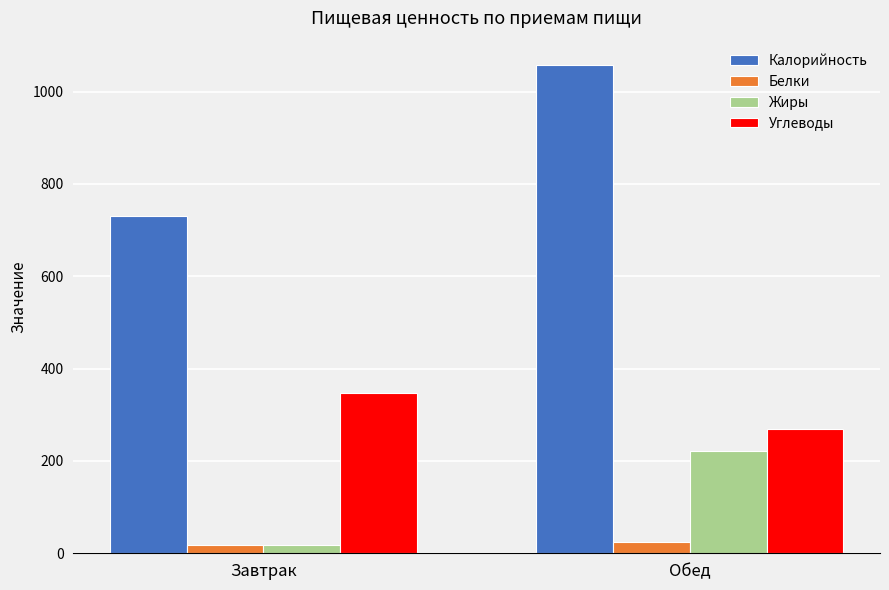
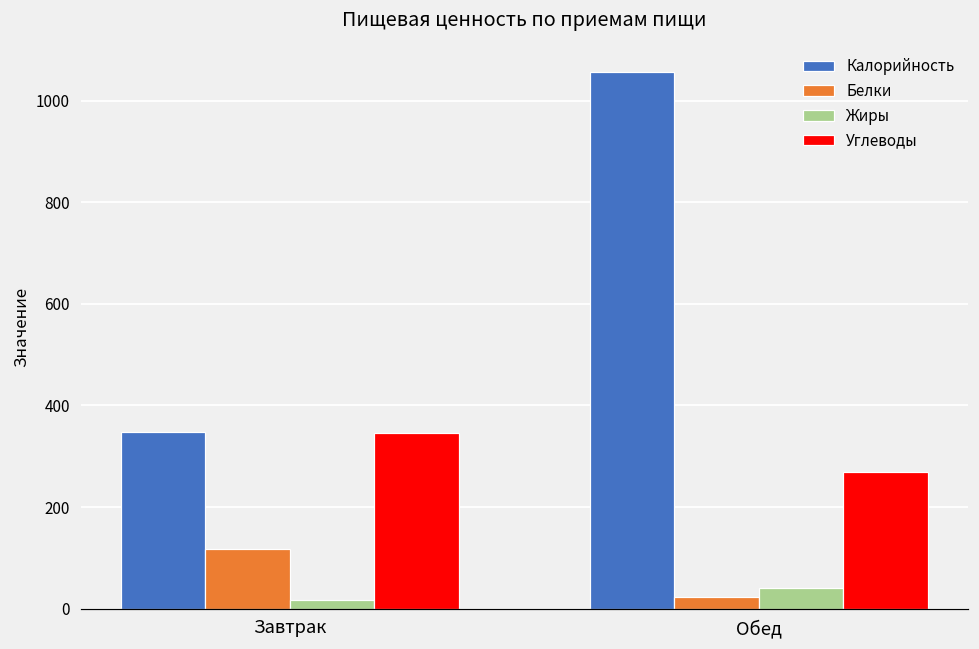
  {
    "Калорийность": {
-     "Завтрак": 730,
+     "Завтрак": 350,
      "Обед": 1060
    },
    "Белки": {
-     "Завтрак": 20,
+     "Завтрак": 120,
      "Обед": 20
    },
    "Жиры": {
      "Завтрак": 20,
-     "Обед": 220
+     "Обед": 40
    },
    "Углеводы": {
      "Завтрак": 350,
      "Обед": 270
    }
  }
